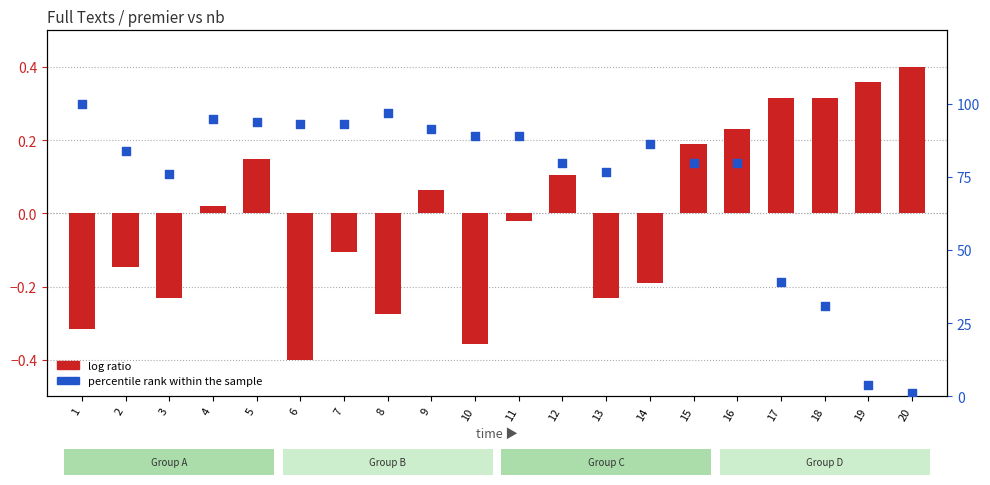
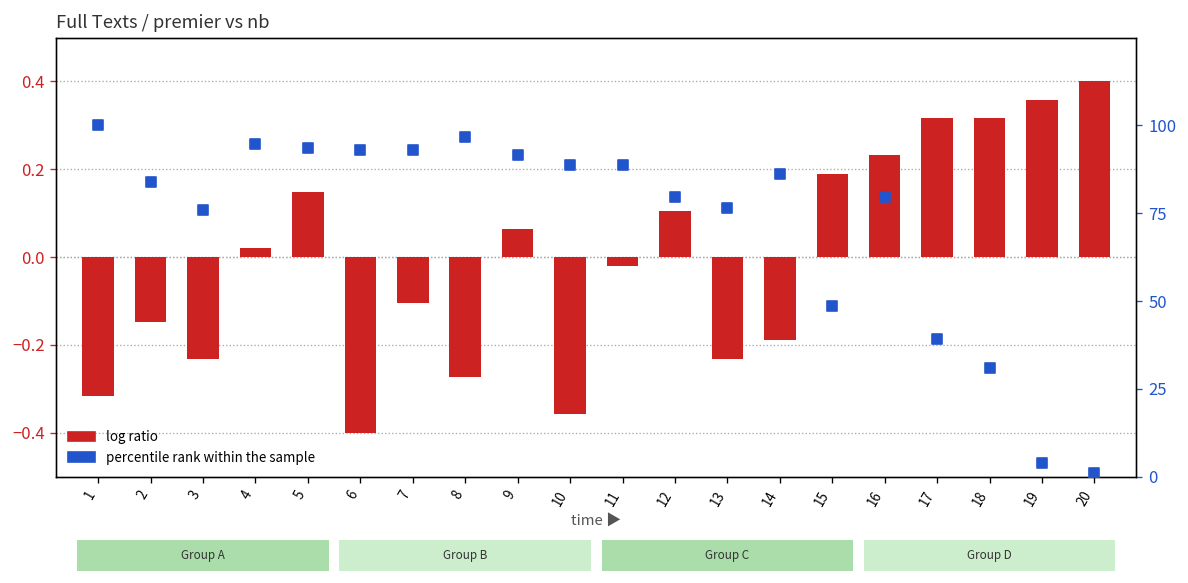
  {
    "log ratio": {
      "1": -0.32,
      "2": -0.15,
      "3": -0.23,
      "4": 0.02,
      "5": 0.15,
      "6": -0.40,
      "7": -0.11,
      "8": -0.27,
      "9": 0.06,
      "10": -0.36,
      "11": -0.02,
      "12": 0.11,
      "13": -0.23,
      "14": -0.19,
      "15": 0.19,
      "16": 0.23,
      "17": 0.32,
      "18": 0.32,
      "19": 0.36,
      "20": 0.40
    },
    "percentile rank within the sample": {
-     "15": 80
+     "15": 49
    }
  }
